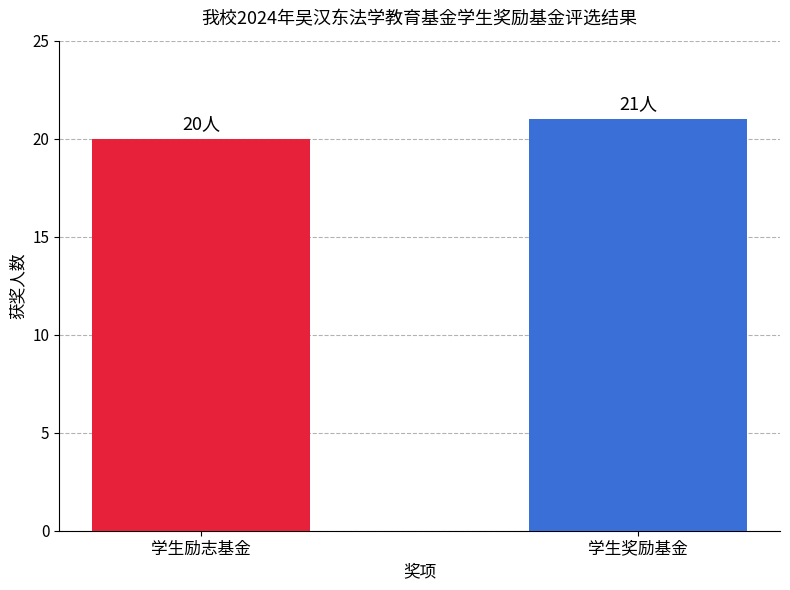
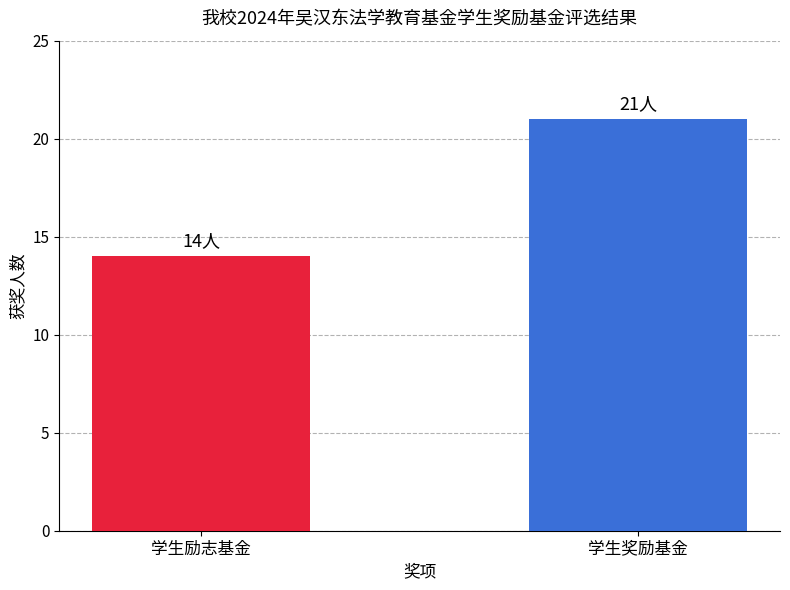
  {
-   "学生励志基金": "20人",
+   "学生励志基金": "14人",
    "学生奖励基金": "21人"
  }
